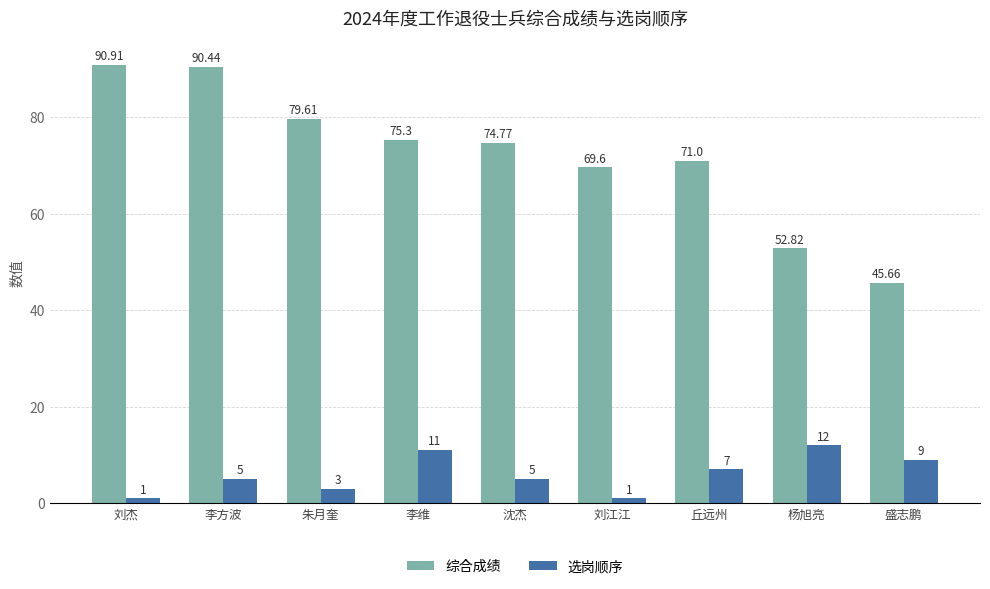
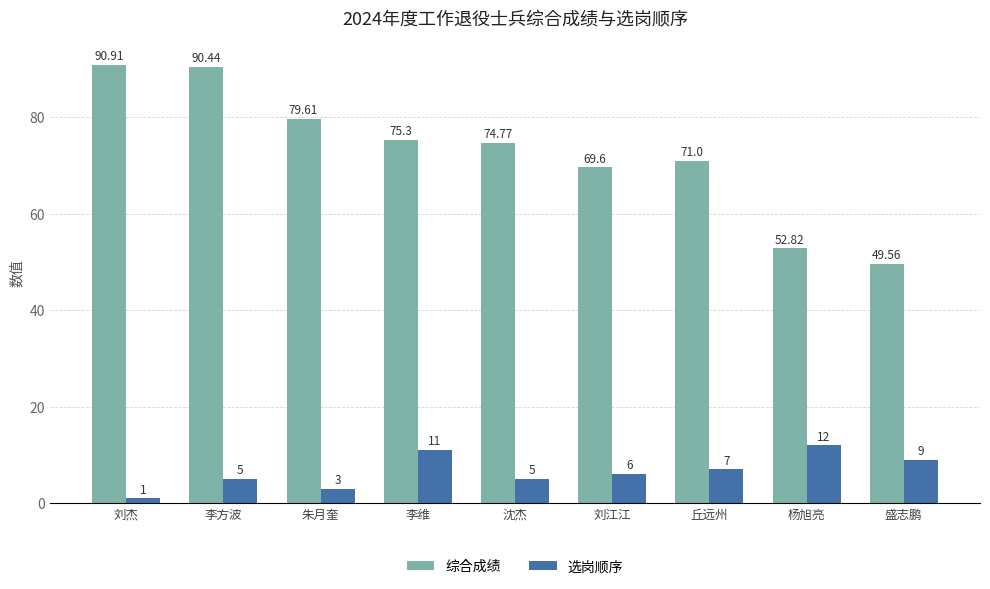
  {
    "综合成绩": {
      "刘杰": 90.91,
      "李方波": 90.44,
      "朱月奎": 79.61,
      "李维": 75.3,
      "沈杰": 74.77,
      "刘江江": 69.6,
      "丘远州": 71.0,
      "杨旭亮": 52.82,
-     "盛志鹏": 45.66
+     "盛志鹏": 49.56
    },
    "选岗顺序": {
      "刘杰": 1,
      "李方波": 5,
      "朱月奎": 3,
      "李维": 11,
      "沈杰": 5,
-     "刘江江": 1,
+     "刘江江": 6,
      "丘远州": 7,
      "杨旭亮": 12,
      "盛志鹏": 9
    }
  }
